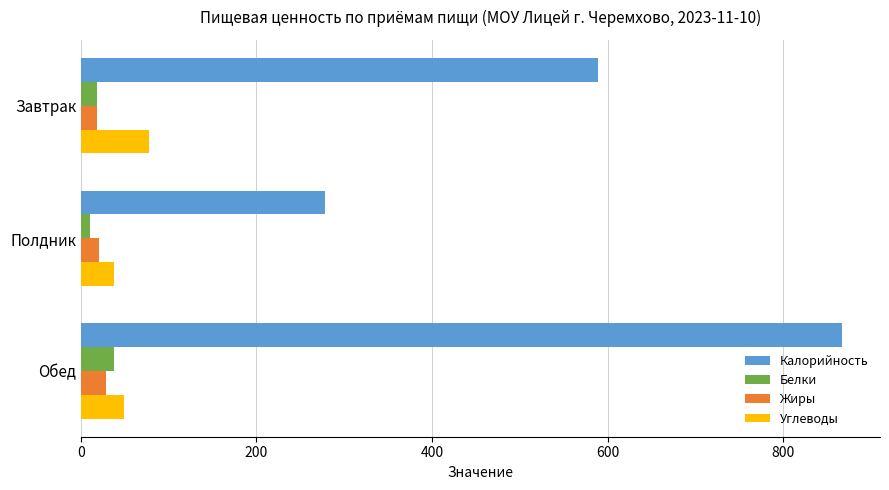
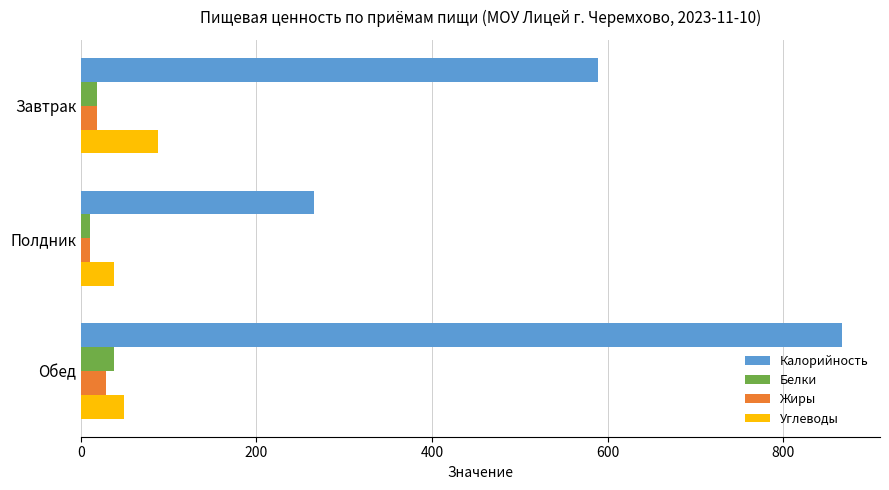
  {
    "Калорийность": {
      "Завтрак": 590,
-     "Полдник": 280,
+     "Полдник": 270,
      "Обед": 870
    },
    "Белки": {
      "Завтрак": 20,
      "Полдник": 10,
      "Обед": 40
    },
    "Жиры": {
      "Завтрак": 20,
-     "Полдник": 20,
+     "Полдник": 10,
      "Обед": 30
    },
    "Углеводы": {
-     "Завтрак": 80,
+     "Завтрак": 90,
      "Полдник": 40,
      "Обед": 50
    }
  }
